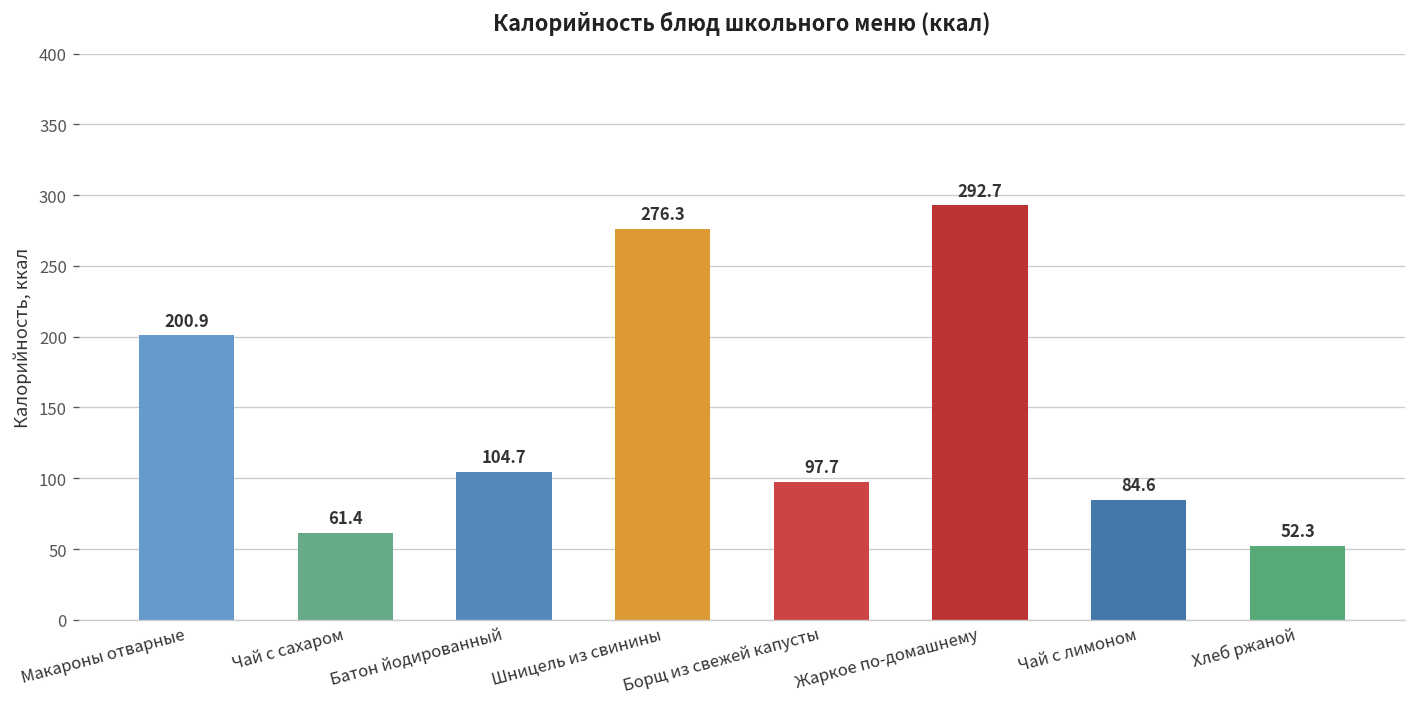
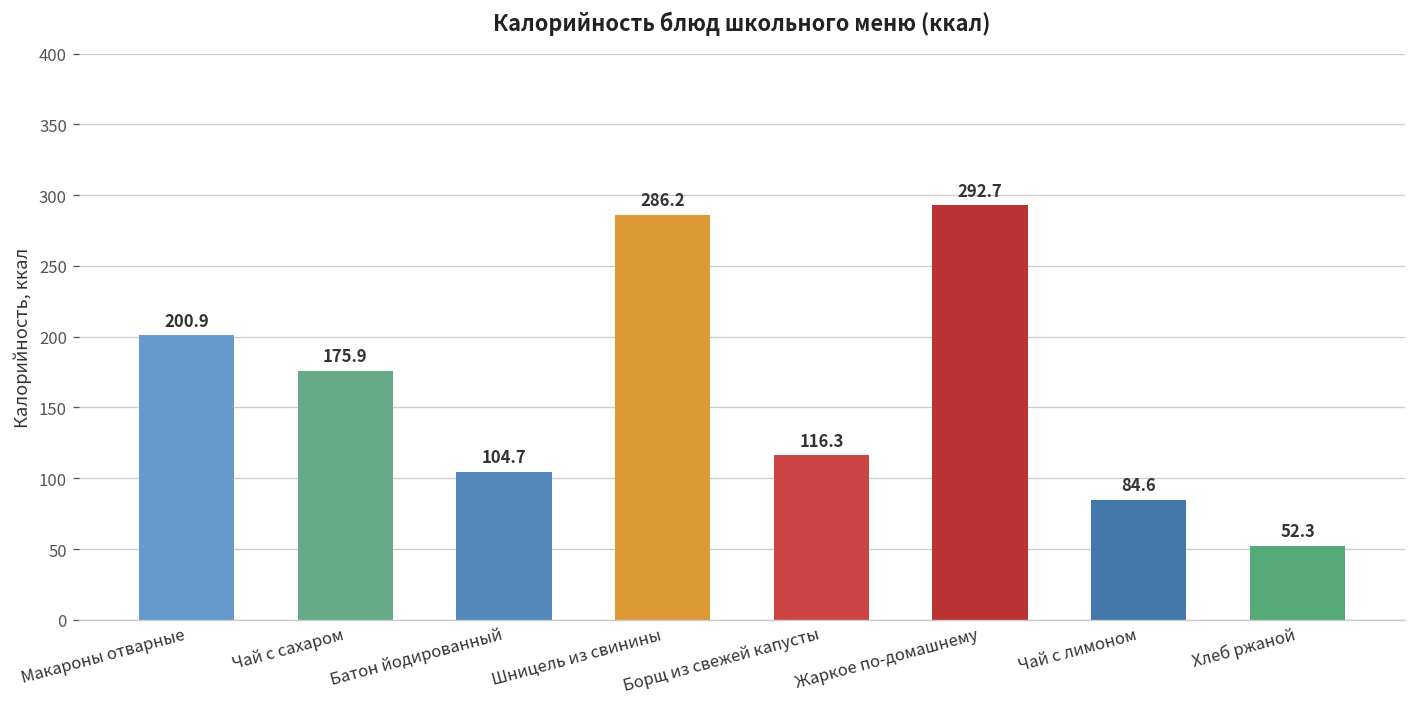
  {
    "Макароны отварные": 200.9,
-   "Чай с сахаром": 61.4,
+   "Чай с сахаром": 175.9,
    "Батон йодированный": 104.7,
-   "Шницель из свинины": 276.3,
-   "Борщ из свежей капусты": 97.7,
+   "Шницель из свинины": 286.2,
+   "Борщ из свежей капусты": 116.3,
    "Жаркое по-домашнему": 292.7,
    "Чай с лимоном": 84.6,
    "Хлеб ржаной": 52.3
  }
